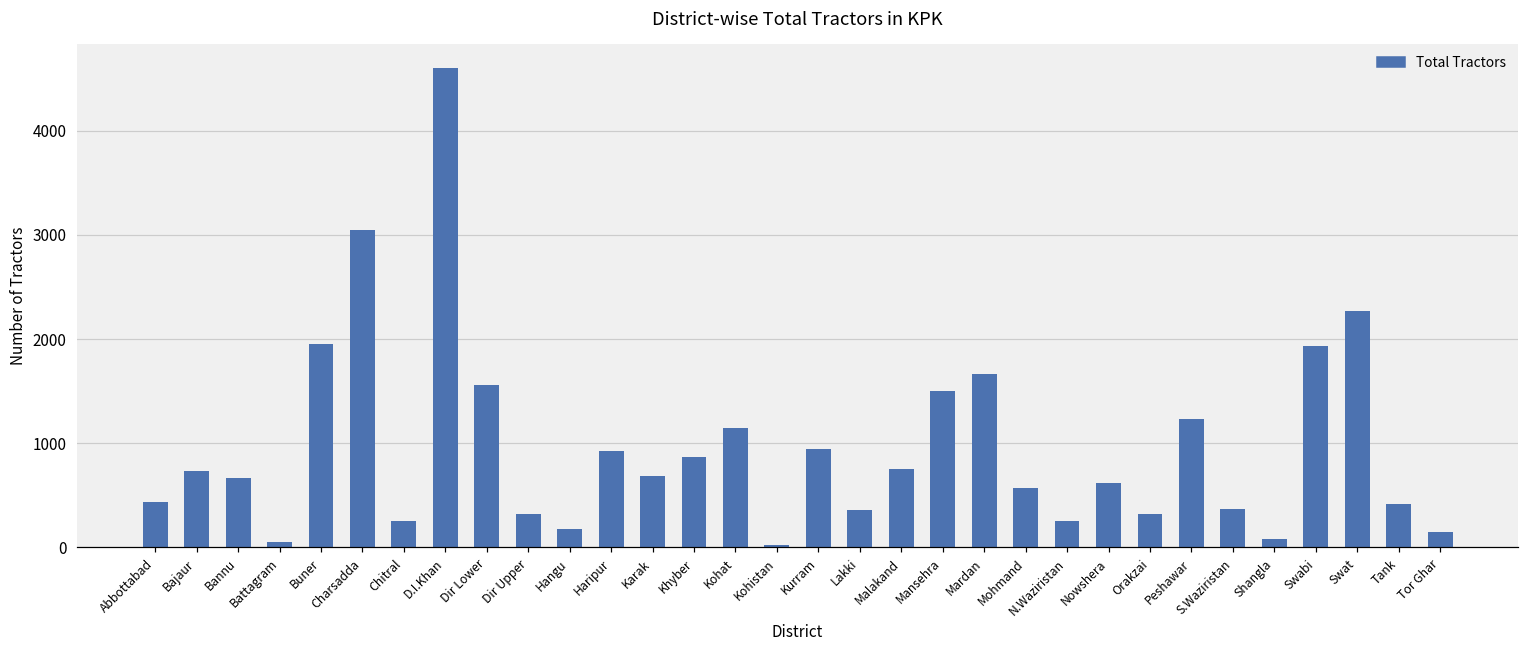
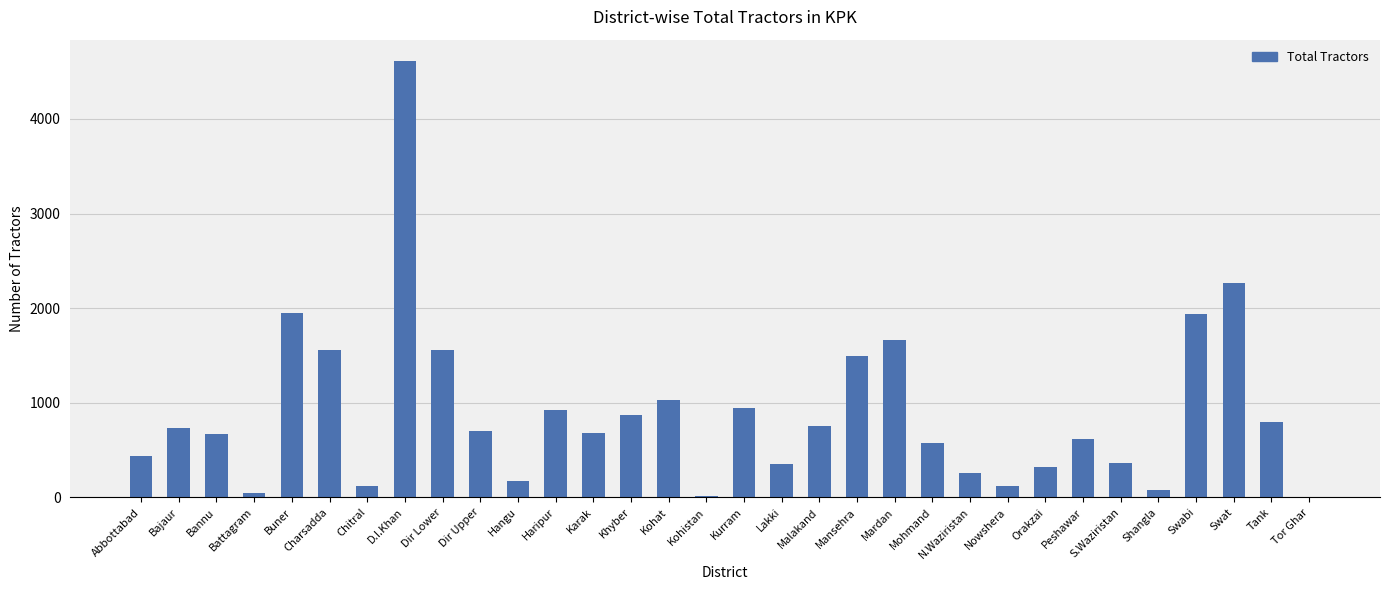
  {
    "Abbottabad": 400,
    "Bajaur": 700,
    "Bannu": 700,
    "Battagram": 0,
    "Buner": 2000,
-   "Charsadda": 3100,
-   "Chitral": 300,
+   "Charsadda": 1600,
+   "Chitral": 100,
    "D.I.Khan": 4600,
    "Dir Lower": 1600,
-   "Dir Upper": 300,
+   "Dir Upper": 700,
    "Hangu": 200,
    "Haripur": 900,
    "Karak": 700,
    "Khyber": 900,
-   "Kohat": 1100,
+   "Kohat": 1000,
    "Kurram": 900,
    "Lakki": 400,
    "Malakand": 800,
    "Mansehra": 1500,
    "Mardan": 1700,
    "Mohmand": 600,
    "N.Waziristan": 300,
-   "Nowshera": 600,
+   "Nowshera": 100,
    "Orakzai": 300,
-   "Peshawar": 1200,
+   "Peshawar": 600,
    "S.Waziristan": 400,
    "Shangla": 100,
    "Swabi": 1900,
    "Swat": 2300,
-   "Tank": 400,
-   "Tor Ghar": 100
+   "Tank": 800,
+   "Tor Ghar": 0
  }
